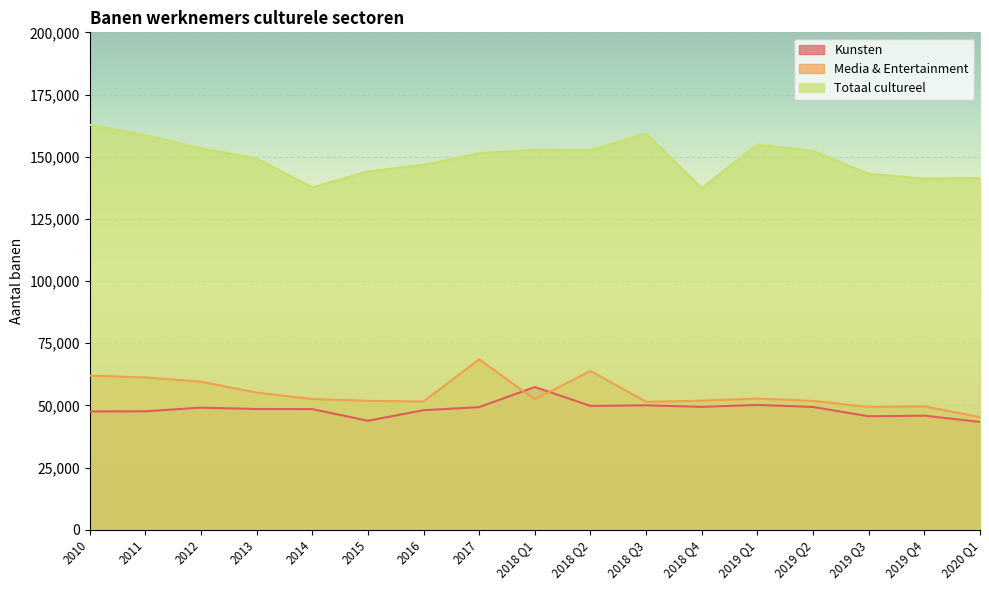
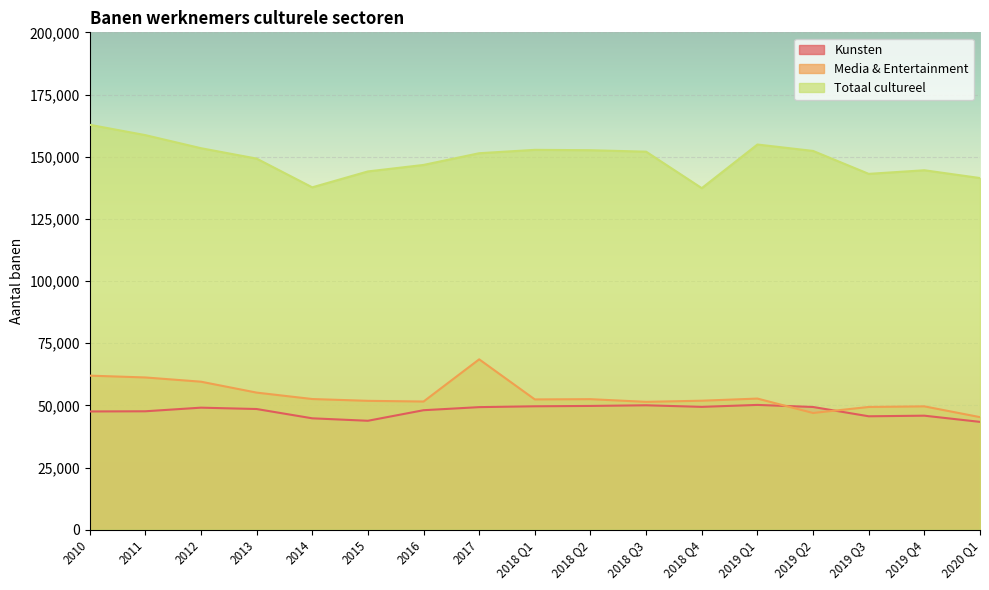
  {
    "Kunsten": {
      "2010": "48,000",
      "2011": "48,000",
      "2012": "49,000",
      "2013": "49,000",
-     "2014": "49,000",
+     "2014": "45,000",
      "2015": "44,000",
      "2016": "48,000",
      "2017": "49,000",
-     "2018 Q1": "57,000",
+     "2018 Q1": "50,000",
      "2018 Q2": "50,000",
      "2018 Q3": "50,000",
      "2018 Q4": "49,000",
      "2019 Q1": "50,000",
      "2019 Q2": "49,000",
      "2019 Q3": "46,000",
      "2019 Q4": "46,000",
      "2020 Q1": "43,000"
    },
    "Media & Entertainment": {
      "2010": "62,000",
      "2011": "61,000",
      "2012": "60,000",
      "2013": "55,000",
      "2014": "53,000",
      "2015": "52,000",
      "2016": "52,000",
      "2017": "69,000",
      "2018 Q1": "52,000",
-     "2018 Q2": "64,000",
+     "2018 Q2": "52,000",
      "2018 Q3": "51,000",
      "2018 Q4": "52,000",
      "2019 Q1": "53,000",
-     "2019 Q2": "52,000",
+     "2019 Q2": "47,000",
      "2019 Q3": "49,000",
      "2019 Q4": "50,000",
      "2020 Q1": "45,000"
    },
    "Totaal cultureel": {
      "2010": "163,000",
      "2011": "159,000",
      "2012": "153,000",
      "2013": "149,000",
      "2014": "138,000",
      "2015": "144,000",
      "2016": "147,000",
      "2017": "151,000",
      "2018 Q1": "153,000",
      "2018 Q2": "153,000",
-     "2018 Q3": "159,000",
+     "2018 Q3": "152,000",
      "2018 Q4": "137,000",
      "2019 Q1": "155,000",
      "2019 Q2": "152,000",
      "2019 Q3": "143,000",
-     "2019 Q4": "141,000",
+     "2019 Q4": "145,000",
      "2020 Q1": "141,000"
    }
  }
